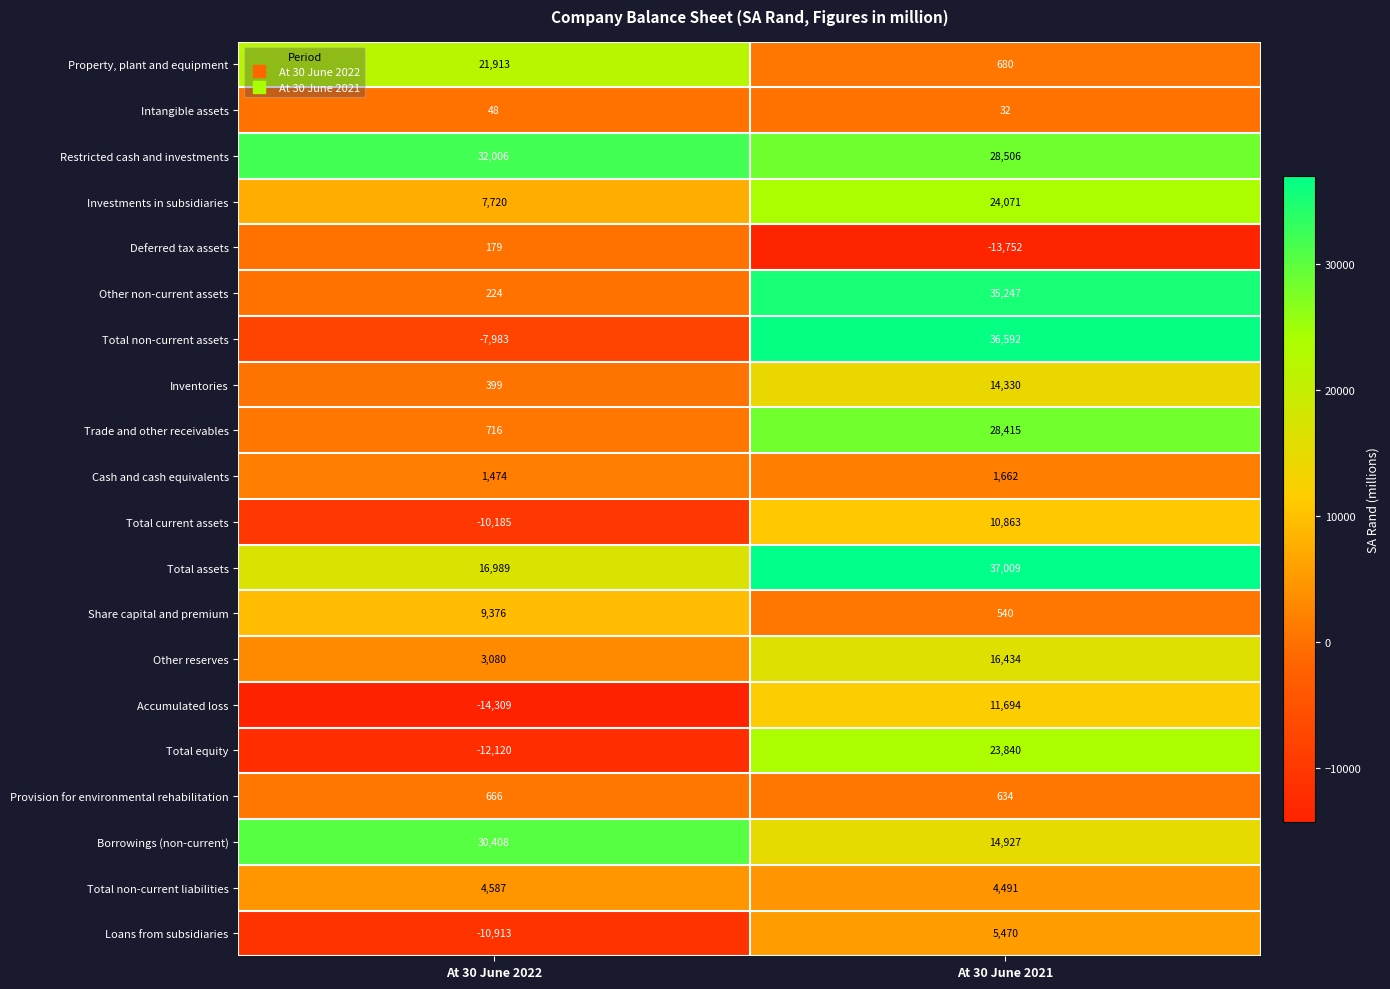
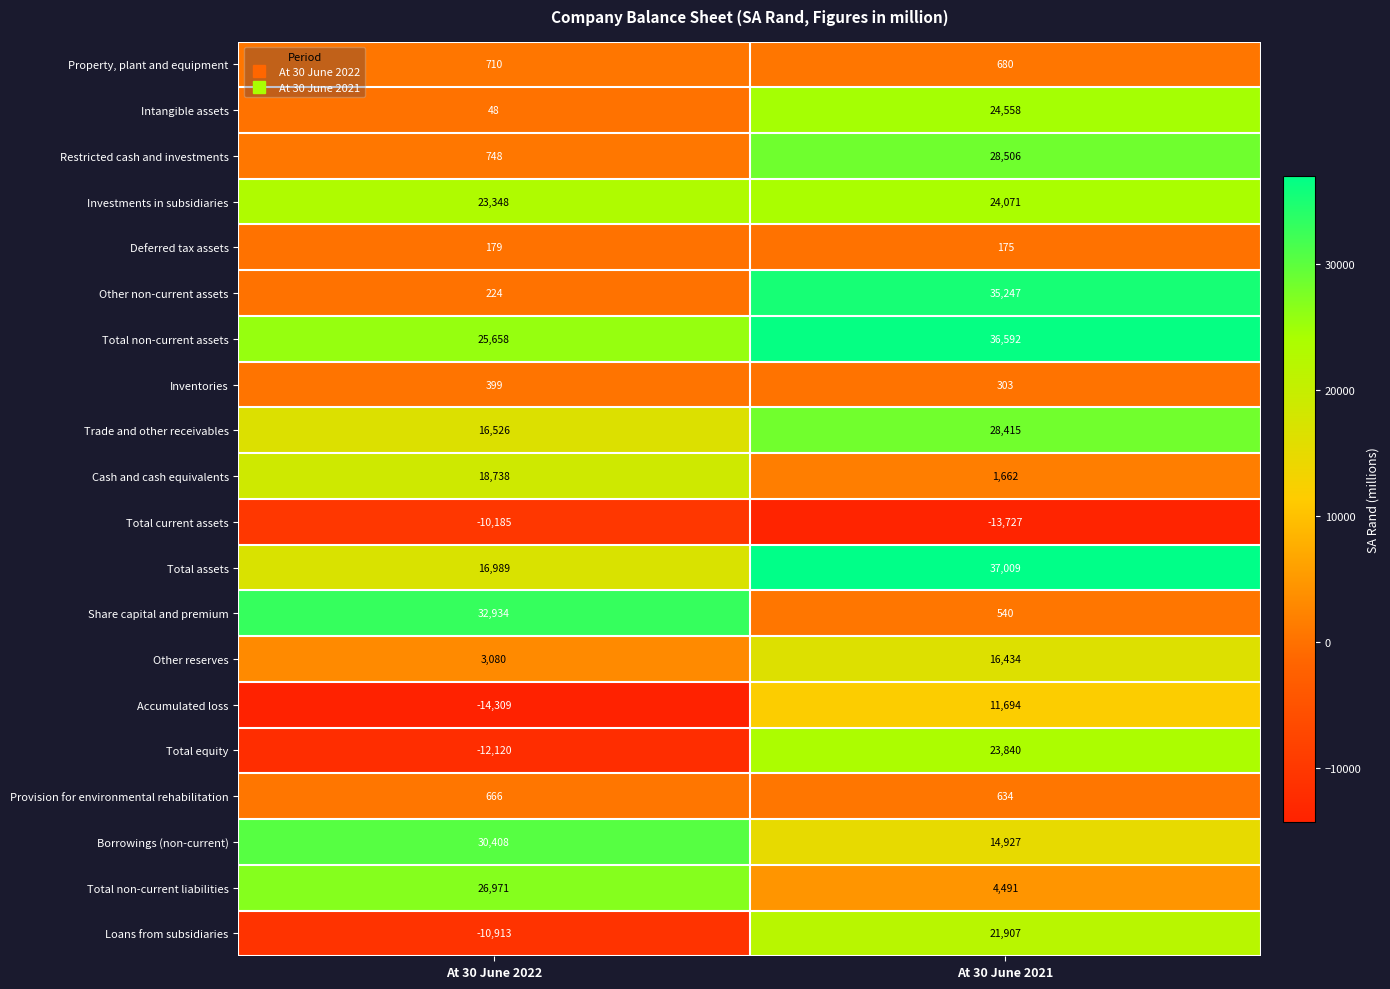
  {
    "Property, plant and equipment": {
-     "At 30 June 2022": "21,913",
+     "At 30 June 2022": "710",
      "At 30 June 2021": "680"
    },
    "Intangible assets": {
      "At 30 June 2022": "48",
-     "At 30 June 2021": "32"
+     "At 30 June 2021": "24,558"
    },
    "Restricted cash and investments": {
-     "At 30 June 2022": "32,006",
+     "At 30 June 2022": "748",
      "At 30 June 2021": "28,506"
    },
    "Investments in subsidiaries": {
-     "At 30 June 2022": "7,720",
+     "At 30 June 2022": "23,348",
      "At 30 June 2021": "24,071"
    },
    "Deferred tax assets": {
      "At 30 June 2022": "179",
-     "At 30 June 2021": "-13,752"
+     "At 30 June 2021": "175"
    },
    "Other non-current assets": {
      "At 30 June 2022": "224",
      "At 30 June 2021": "35,247"
    },
    "Total non-current assets": {
-     "At 30 June 2022": "-7,983",
+     "At 30 June 2022": "25,658",
      "At 30 June 2021": "36,592"
    },
    "Inventories": {
      "At 30 June 2022": "399",
-     "At 30 June 2021": "14,330"
+     "At 30 June 2021": "303"
    },
    "Trade and other receivables": {
-     "At 30 June 2022": "716",
+     "At 30 June 2022": "16,526",
      "At 30 June 2021": "28,415"
    },
    "Cash and cash equivalents": {
-     "At 30 June 2022": "1,474",
+     "At 30 June 2022": "18,738",
      "At 30 June 2021": "1,662"
    },
    "Total current assets": {
      "At 30 June 2022": "-10,185",
-     "At 30 June 2021": "10,863"
+     "At 30 June 2021": "-13,727"
    },
    "Total assets": {
      "At 30 June 2022": "16,989",
      "At 30 June 2021": "37,009"
    },
    "Share capital and premium": {
-     "At 30 June 2022": "9,376",
+     "At 30 June 2022": "32,934",
      "At 30 June 2021": "540"
    },
    "Other reserves": {
      "At 30 June 2022": "3,080",
      "At 30 June 2021": "16,434"
    },
    "Accumulated loss": {
      "At 30 June 2022": "-14,309",
      "At 30 June 2021": "11,694"
    },
    "Total equity": {
      "At 30 June 2022": "-12,120",
      "At 30 June 2021": "23,840"
    },
    "Provision for environmental rehabilitation": {
      "At 30 June 2022": "666",
      "At 30 June 2021": "634"
    },
    "Borrowings (non-current)": {
      "At 30 June 2022": "30,408",
      "At 30 June 2021": "14,927"
    },
    "Total non-current liabilities": {
-     "At 30 June 2022": "4,587",
+     "At 30 June 2022": "26,971",
      "At 30 June 2021": "4,491"
    },
    "Loans from subsidiaries": {
      "At 30 June 2022": "-10,913",
-     "At 30 June 2021": "5,470"
+     "At 30 June 2021": "21,907"
    }
  }
